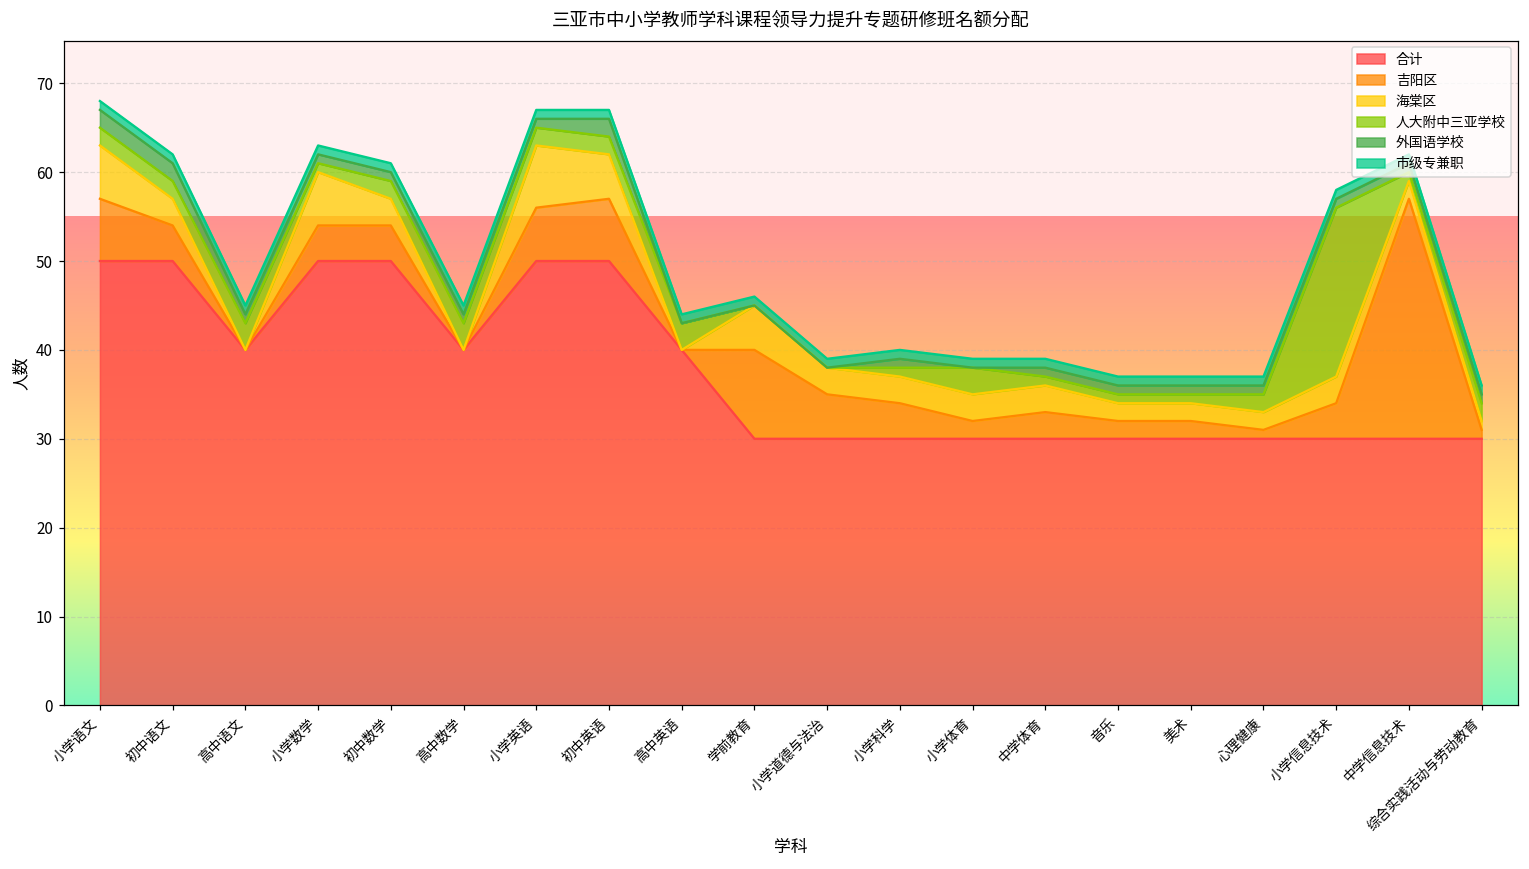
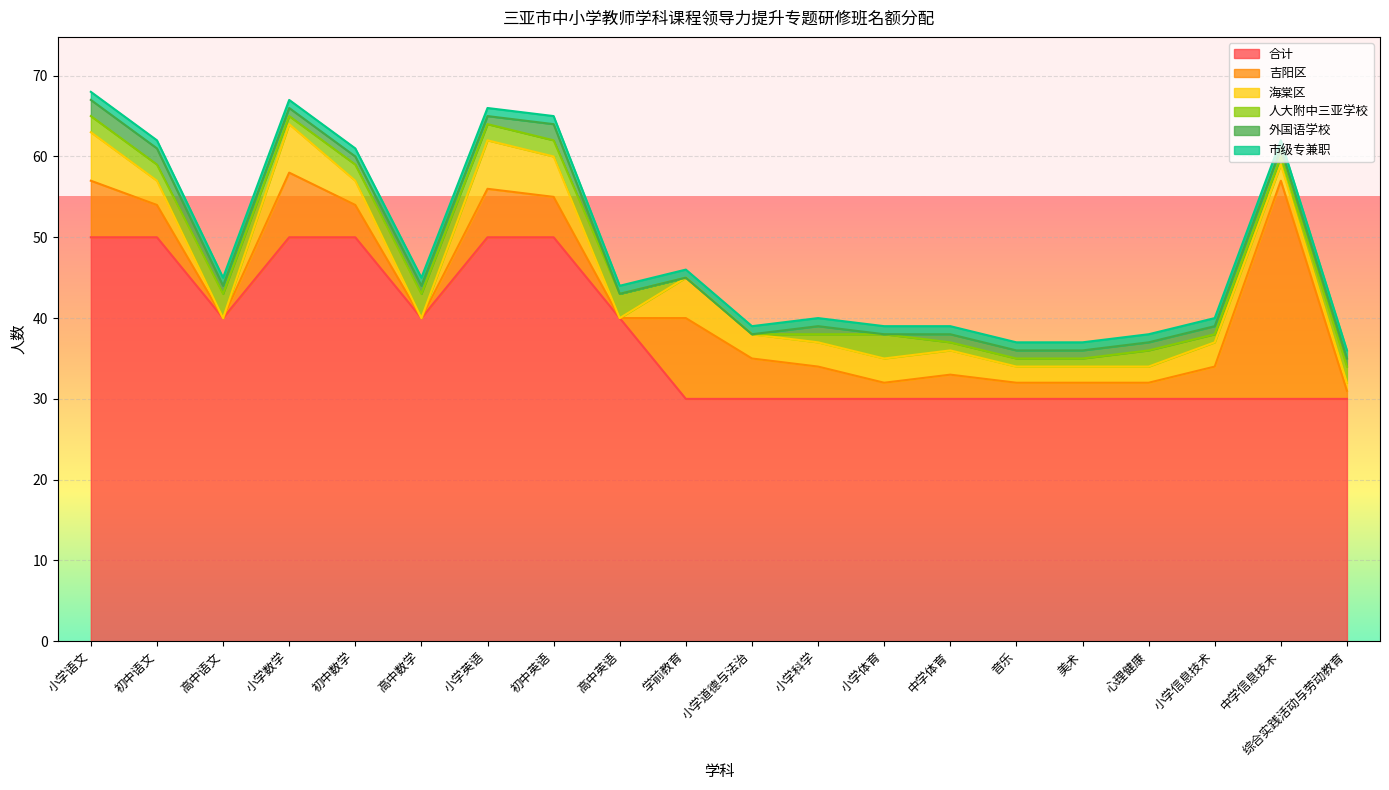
  {
    "合计": {
      "小学语文": 50,
      "初中语文": 50,
      "小学数学": 50,
      "初中数学": 50,
      "小学英语": 50,
      "初中英语": 50,
      "学前教育": 30,
      "小学道德与法治": 30,
      "小学科学": 30,
      "小学体育": 30,
      "中学体育": 30,
      "音乐": 30,
      "美术": 30,
      "心理健康": 30,
      "小学信息技术": 30,
      "中学信息技术": 30,
      "综合实践活动与劳动教育": 30
    },
    "吉阳区": {
      "小学语文": 7,
      "初中语文": 4,
-     "小学数学": 4,
+     "小学数学": 8,
      "初中数学": 4,
      "小学英语": 6,
-     "初中英语": 7,
+     "初中英语": 5,
      "学前教育": 10,
      "小学道德与法治": 5,
      "小学科学": 4,
      "小学体育": 2,
      "中学体育": 3,
      "音乐": 2,
      "美术": 2,
-     "心理健康": 1,
+     "心理健康": 2,
      "小学信息技术": 4,
      "中学信息技术": 27,
      "综合实践活动与劳动教育": 1
    },
    "海棠区": {
      "小学语文": 6,
      "初中语文": 3,
      "小学数学": 6,
      "初中数学": 3,
-     "小学英语": 7,
+     "小学英语": 6,
      "初中英语": 5,
      "小学科学": 3,
      "小学体育": 3,
      "中学体育": 3,
      "音乐": 2,
      "美术": 2,
      "心理健康": 2,
      "小学信息技术": 3,
      "中学信息技术": 2,
      "综合实践活动与劳动教育": 1
    },
    "人大附中三亚学校": {
      "小学语文": 2,
      "初中语文": 2,
      "高中语文": 3,
      "小学数学": 1,
      "初中数学": 2,
      "高中数学": 3,
      "小学英语": 2,
      "初中英语": 2,
      "小学科学": 1,
      "中学体育": 1,
      "音乐": 1,
      "美术": 1,
      "心理健康": 2,
-     "小学信息技术": 19,
+     "小学信息技术": 1,
      "综合实践活动与劳动教育": 2
    },
    "外国语学校": {
      "小学语文": 2,
      "初中语文": 2,
      "高中语文": 1,
      "小学数学": 1,
      "初中数学": 1,
      "高中数学": 1,
      "小学英语": 1,
      "初中英语": 2,
      "小学科学": 1,
      "中学体育": 1,
      "音乐": 1,
      "美术": 1,
      "心理健康": 1,
      "小学信息技术": 1,
      "综合实践活动与劳动教育": 1
    },
    "市级专兼职": {
      "小学语文": 1,
      "初中语文": 1,
      "高中语文": 1,
      "小学数学": 1,
      "初中数学": 1,
      "高中数学": 1,
      "小学英语": 1,
      "初中英语": 1,
      "高中英语": 1,
      "学前教育": 1,
      "小学道德与法治": 1,
      "小学科学": 1,
      "小学体育": 1,
      "中学体育": 1,
      "音乐": 1,
      "美术": 1,
      "心理健康": 1,
      "小学信息技术": 1,
      "综合实践活动与劳动教育": 1
    }
  }
